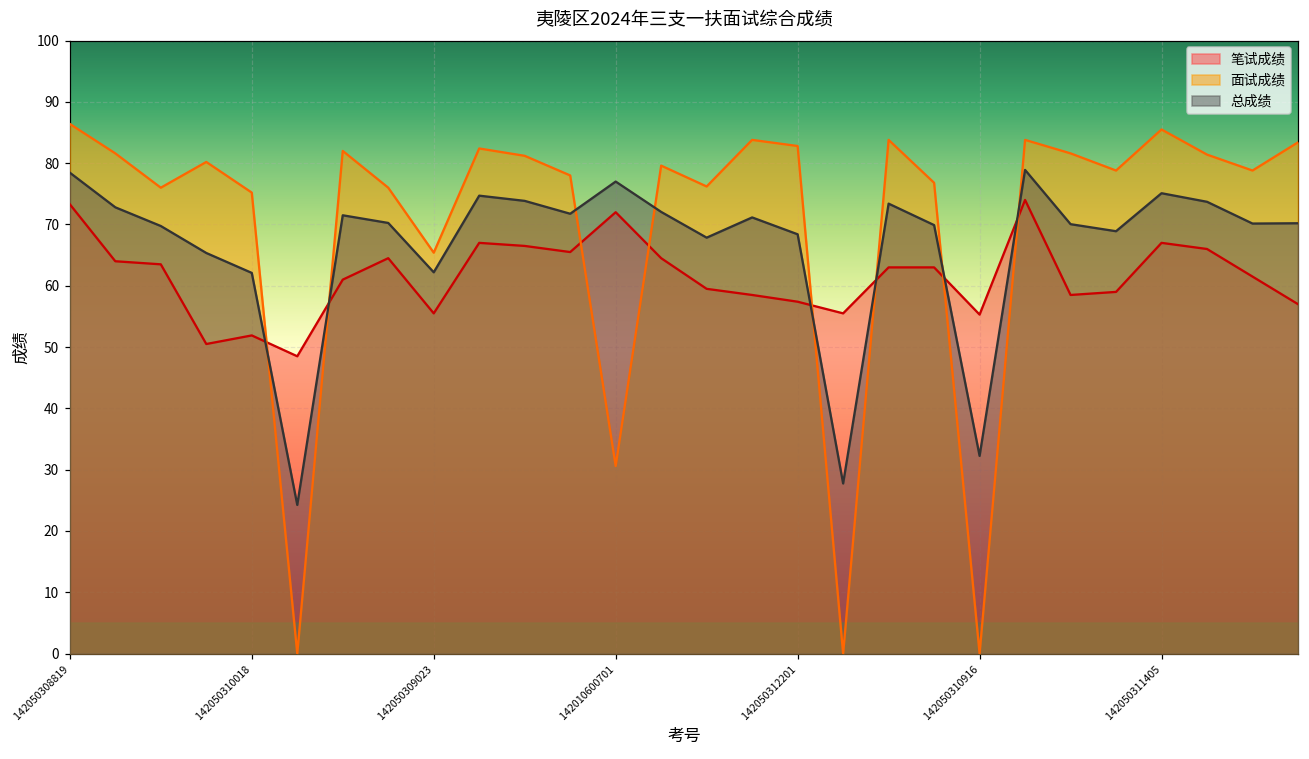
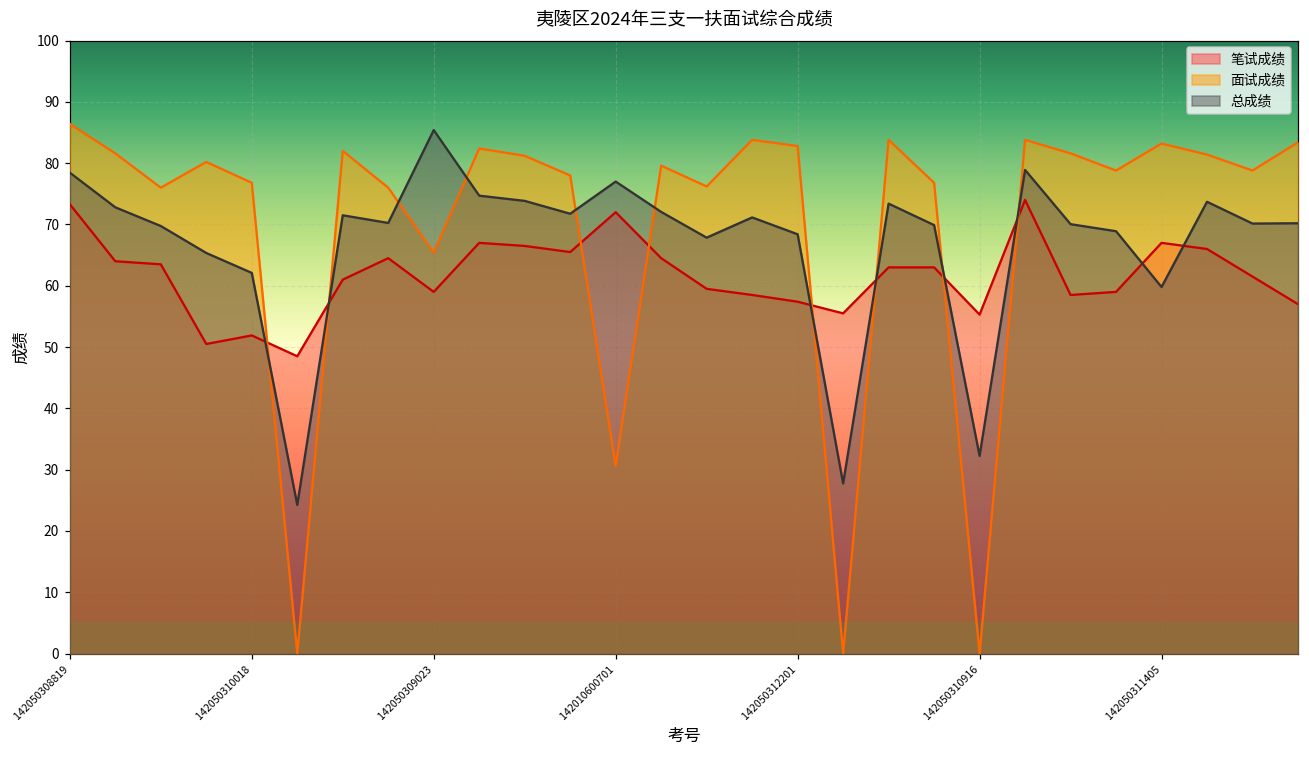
  {
    "笔试成绩": {
      "142050308819": 73,
      "142050310018": 52,
-     "142050309023": 56,
+     "142050309023": 59,
      "142010600701": 72,
      "142050312201": 57,
      "142050310916": 55,
      "142050311405": 67
    },
    "面试成绩": {
      "142050308819": 86,
-     "142050310018": 75,
+     "142050310018": 77,
      "142050309023": 65,
      "142010600701": 31,
      "142050312201": 83,
-     "142050311405": 86
+     "142050311405": 83
    },
    "总成绩": {
      "142050308819": 78,
      "142050310018": 62,
-     "142050309023": 62,
+     "142050309023": 85,
      "142010600701": 77,
      "142050312201": 68,
      "142050310916": 32,
-     "142050311405": 75
+     "142050311405": 60
    }
  }
